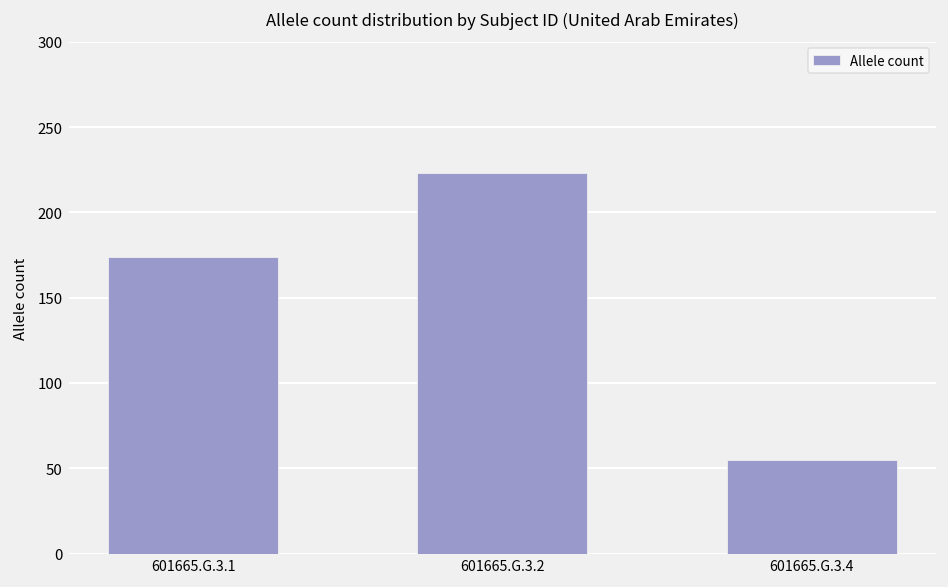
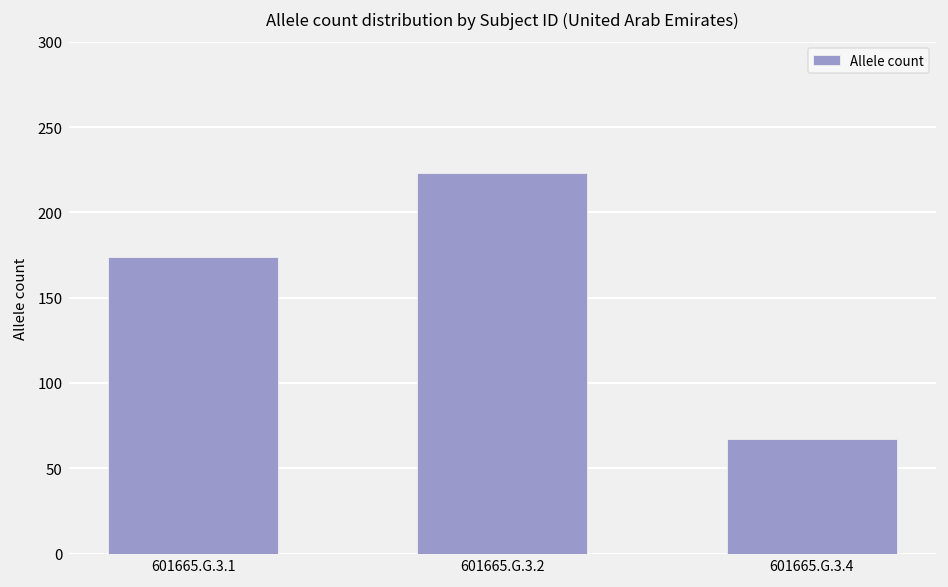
  {
    "601665.G.3.1": 174,
    "601665.G.3.2": 223,
-   "601665.G.3.4": 55
+   "601665.G.3.4": 67
  }
